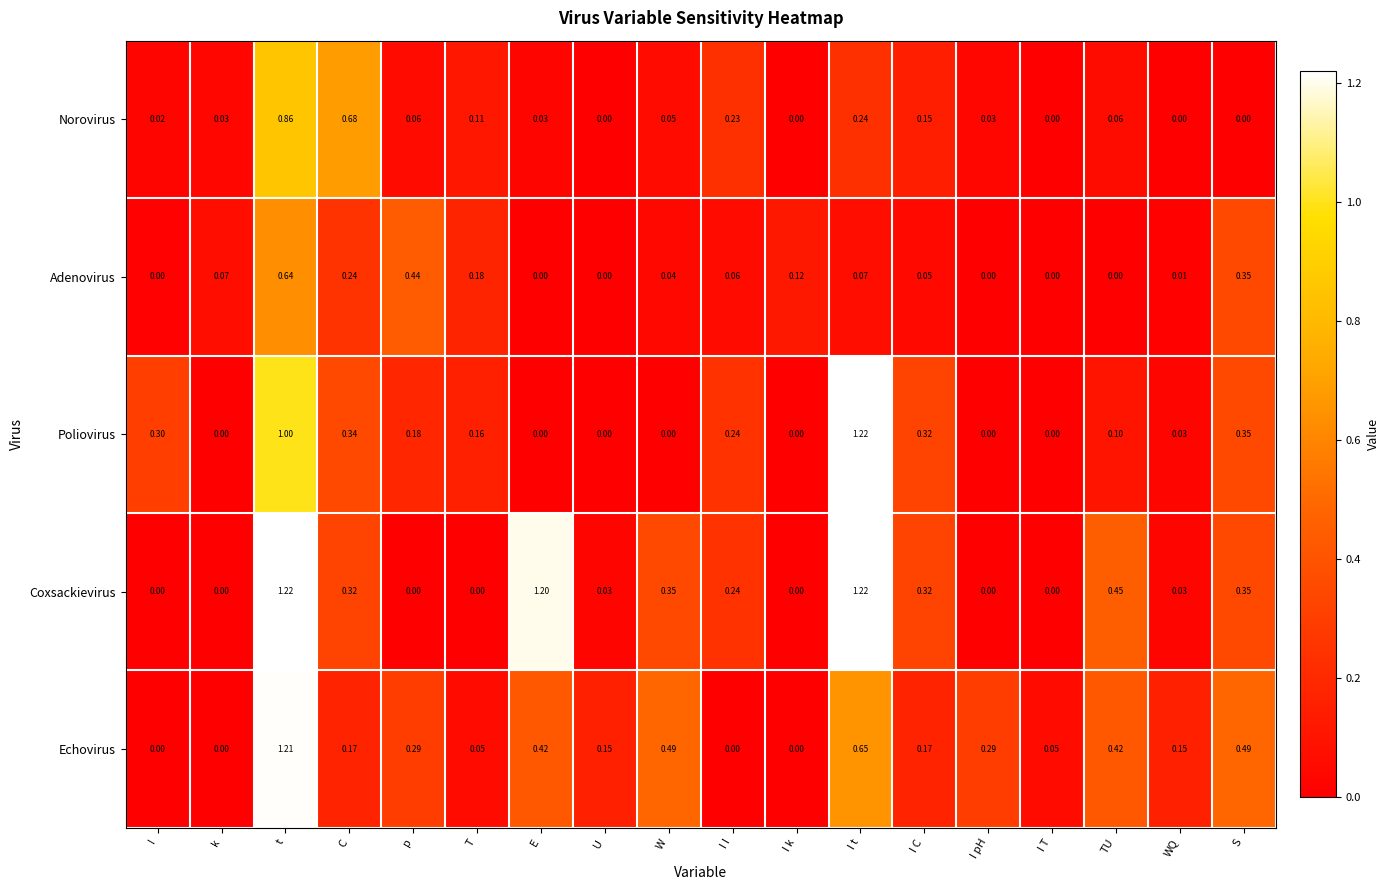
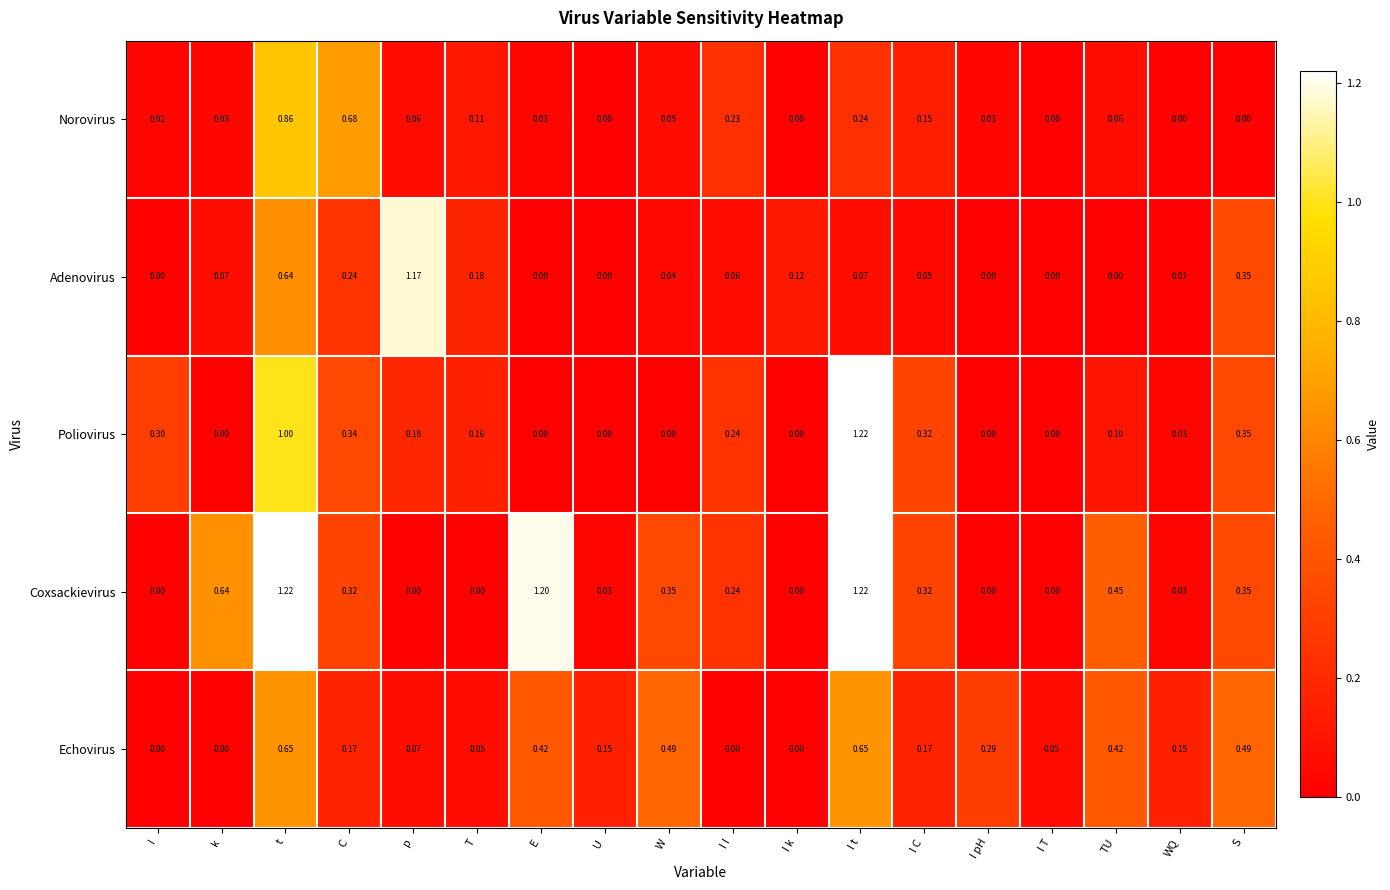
  {
    "Norovirus": {
      "I": 0.02,
      "k": 0.03,
      "t": 0.86,
      "C": 0.68,
      "p": 0.06,
      "T": 0.11,
      "E": 0.03,
      "U": 0.00,
      "W": 0.05,
      "I I": 0.23,
      "I k": 0.00,
      "I t": 0.24,
      "I C": 0.15,
      "I pH": 0.03,
      "I T": 0.00,
      "TU": 0.06,
      "WQ": 0.00,
      "S": 0.00
    },
    "Adenovirus": {
      "I": 0.00,
      "k": 0.07,
      "t": 0.64,
      "C": 0.24,
-     "p": 0.44,
+     "p": 1.17,
      "T": 0.18,
      "E": 0.00,
      "U": 0.00,
      "W": 0.04,
      "I I": 0.06,
      "I k": 0.12,
      "I t": 0.07,
      "I C": 0.05,
      "I pH": 0.00,
      "I T": 0.00,
      "TU": 0.00,
      "WQ": 0.01,
      "S": 0.35
    },
    "Poliovirus": {
      "I": 0.30,
      "k": 0.00,
      "t": 1.00,
      "C": 0.34,
      "p": 0.18,
      "T": 0.16,
      "E": 0.00,
      "U": 0.00,
      "W": 0.00,
      "I I": 0.24,
      "I k": 0.00,
      "I t": 1.22,
      "I C": 0.32,
      "I pH": 0.00,
      "I T": 0.00,
      "TU": 0.10,
      "WQ": 0.03,
      "S": 0.35
    },
    "Coxsackievirus": {
      "I": 0.00,
-     "k": 0.00,
+     "k": 0.64,
      "t": 1.22,
      "C": 0.32,
      "p": 0.00,
      "T": 0.00,
      "E": 1.20,
      "U": 0.03,
      "W": 0.35,
      "I I": 0.24,
      "I k": 0.00,
      "I t": 1.22,
      "I C": 0.32,
      "I pH": 0.00,
      "I T": 0.00,
      "TU": 0.45,
      "WQ": 0.03,
      "S": 0.35
    },
    "Echovirus": {
      "I": 0.00,
      "k": 0.00,
-     "t": 1.21,
+     "t": 0.65,
      "C": 0.17,
-     "p": 0.29,
+     "p": 0.07,
      "T": 0.05,
      "E": 0.42,
      "U": 0.15,
      "W": 0.49,
      "I I": 0.00,
      "I k": 0.00,
      "I t": 0.65,
      "I C": 0.17,
      "I pH": 0.29,
      "I T": 0.05,
      "TU": 0.42,
      "WQ": 0.15,
      "S": 0.49
    }
  }
